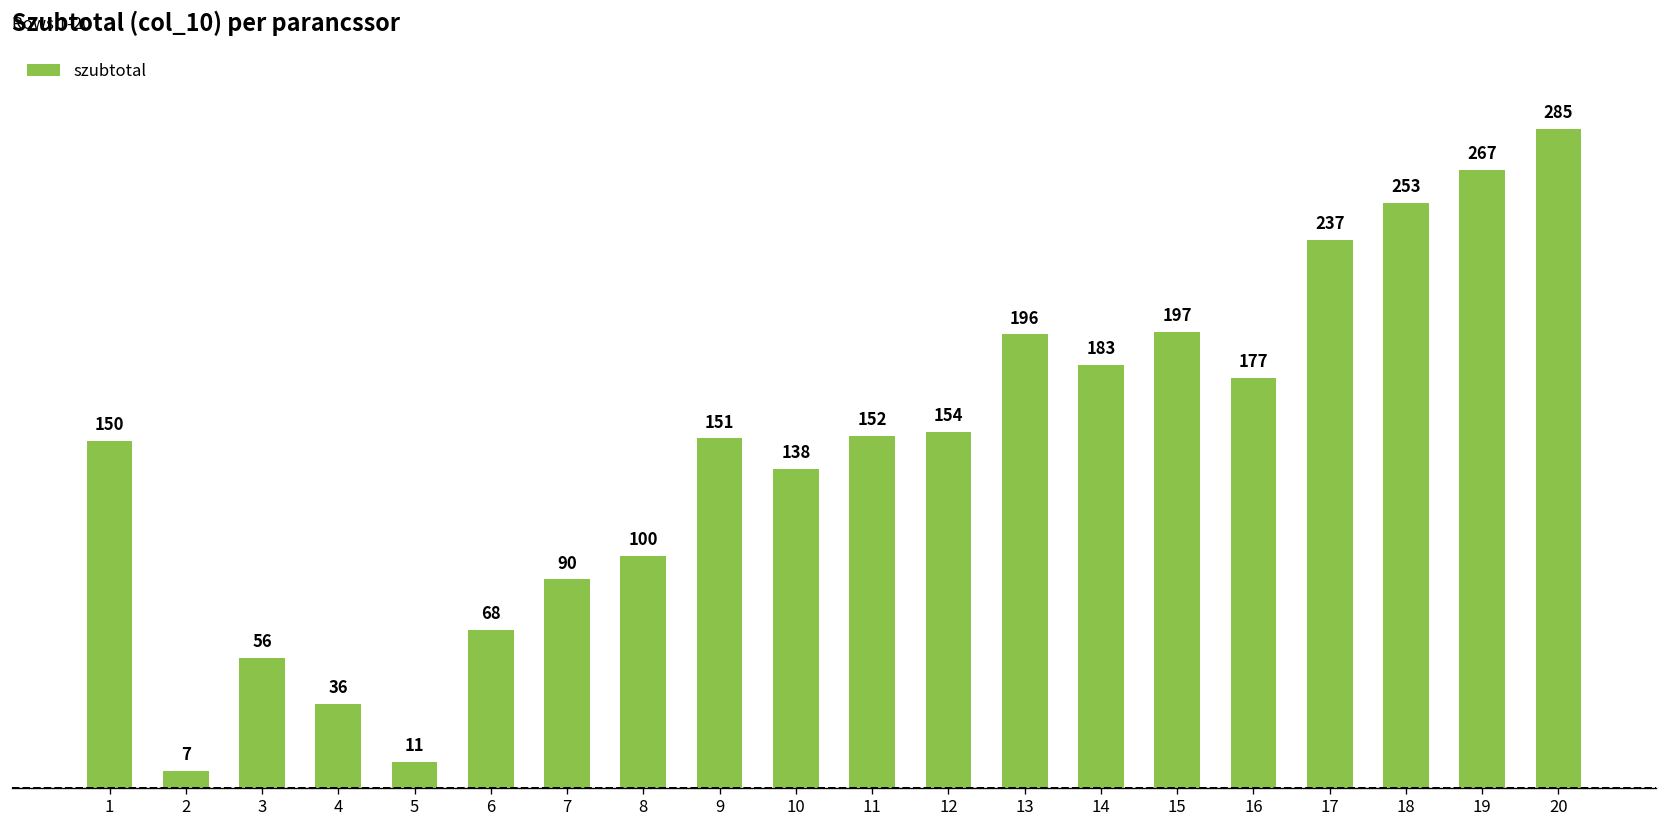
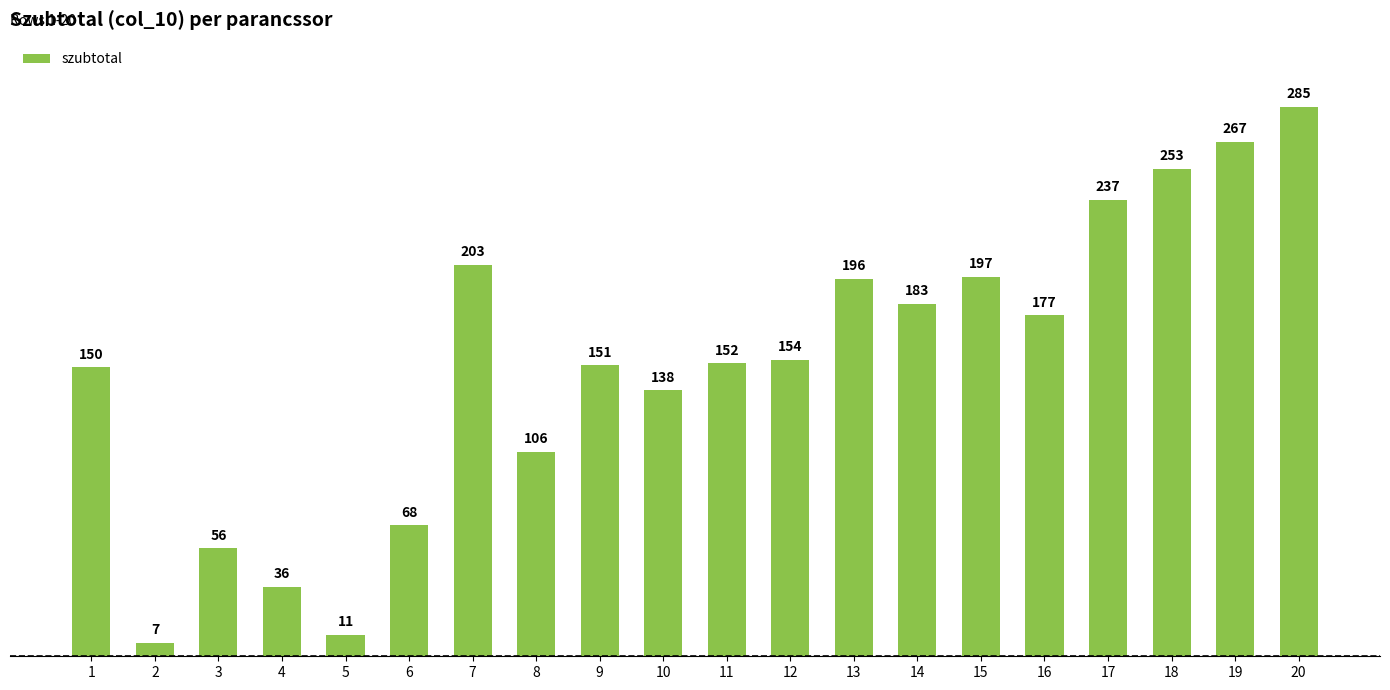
  {
    "1": 150,
    "2": 7,
    "3": 56,
    "4": 36,
    "5": 11,
    "6": 68,
-   "7": 90,
-   "8": 100,
+   "7": 203,
+   "8": 106,
    "9": 151,
    "10": 138,
    "11": 152,
    "12": 154,
    "13": 196,
    "14": 183,
    "15": 197,
    "16": 177,
    "17": 237,
    "18": 253,
    "19": 267,
    "20": 285
  }
